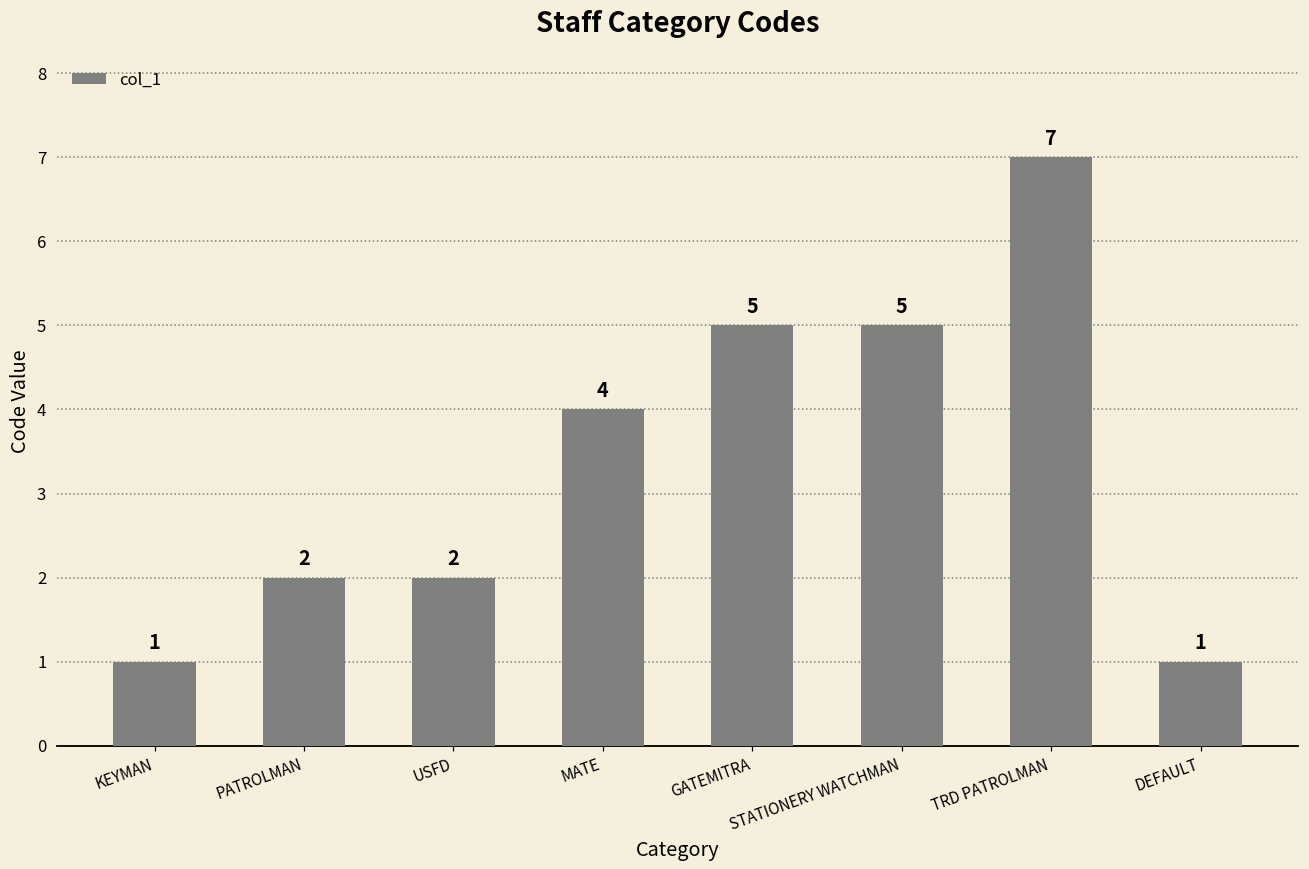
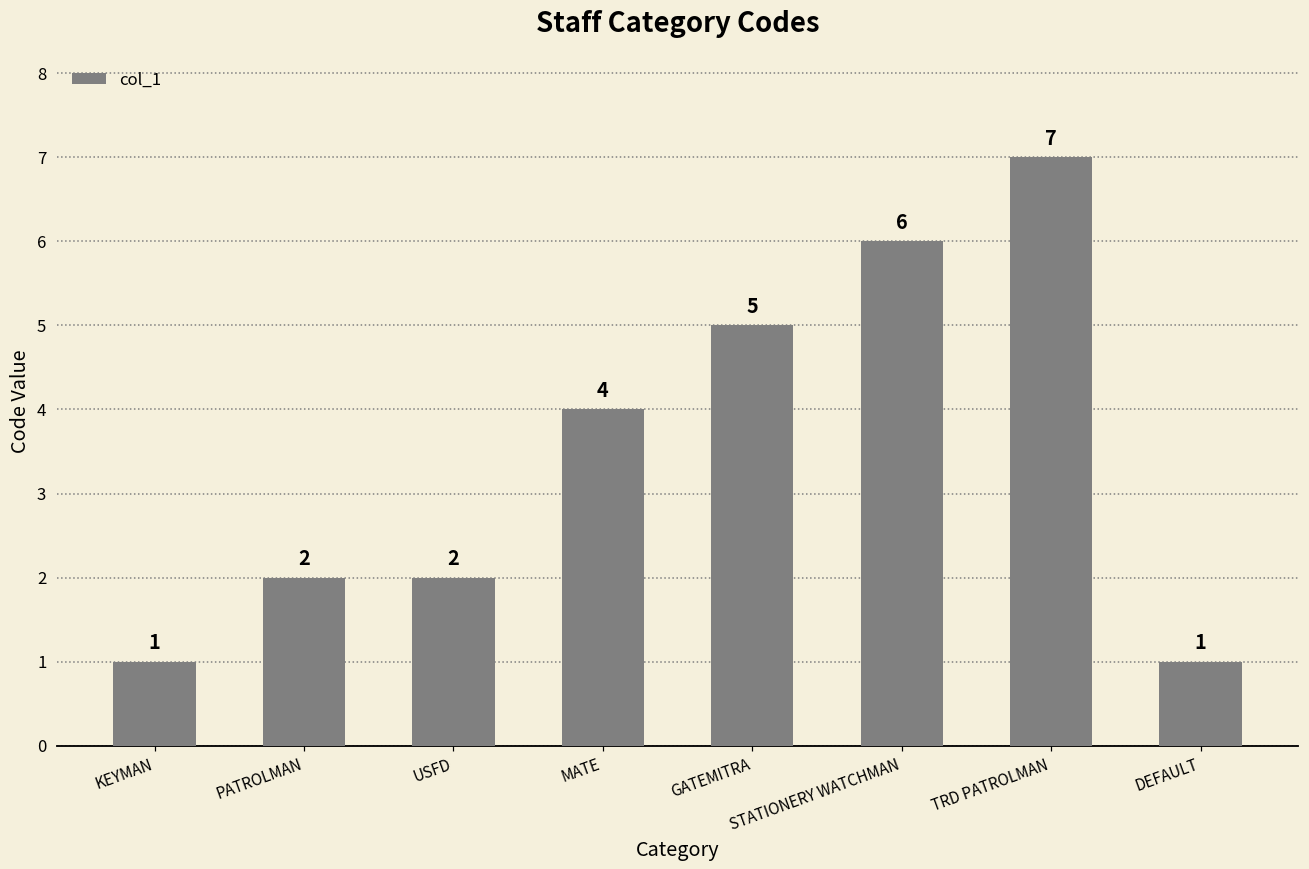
  {
    "KEYMAN": 1,
    "PATROLMAN": 2,
    "USFD": 2,
    "MATE": 4,
    "GATEMITRA": 5,
-   "STATIONERY WATCHMAN": 5,
+   "STATIONERY WATCHMAN": 6,
    "TRD PATROLMAN": 7,
    "DEFAULT": 1
  }
